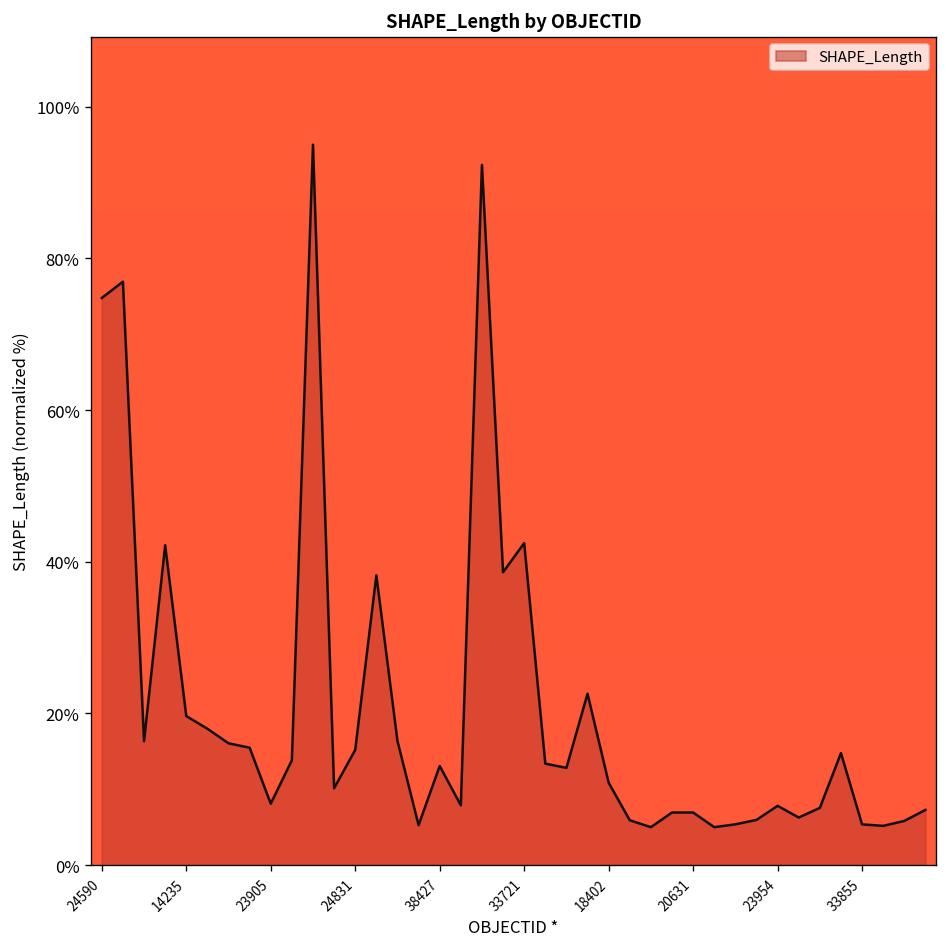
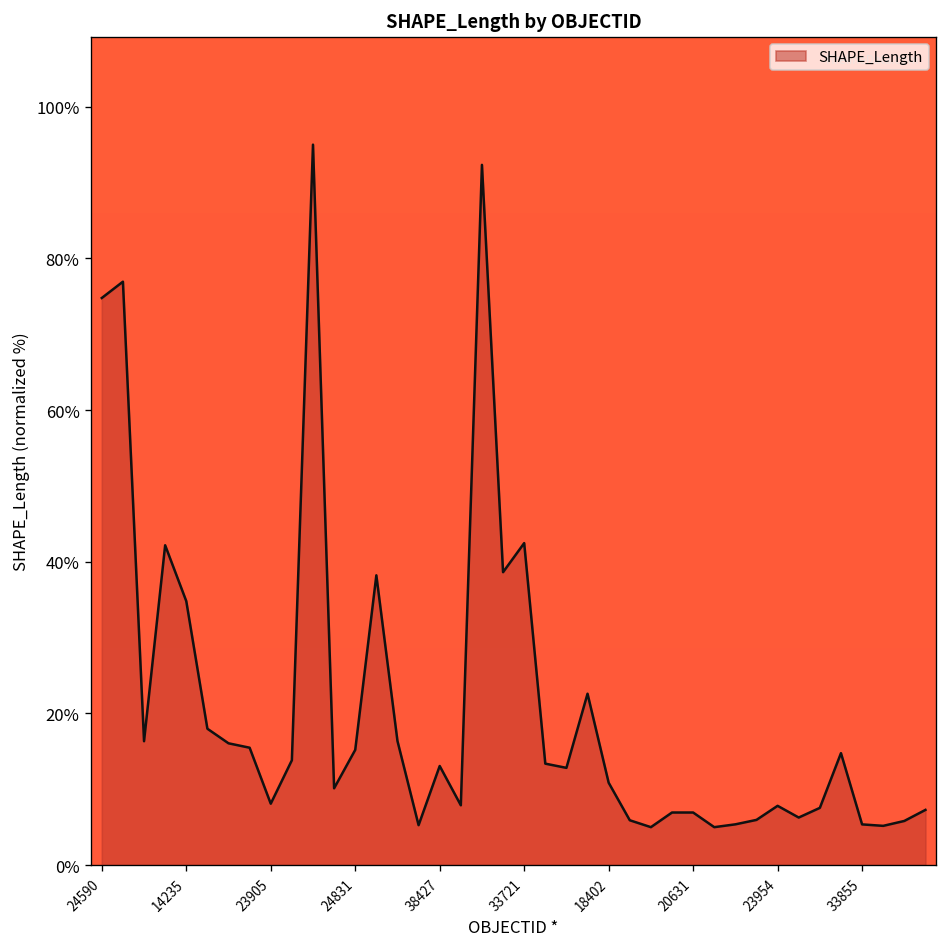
  {
    "24590": "75%",
-   "14235": "20%",
+   "14235": "35%",
    "23905": "8%",
    "24831": "15%",
    "38427": "13%",
    "33721": "42%",
    "18402": "11%",
    "20631": "7%",
    "23954": "8%",
    "33855": "5%"
  }
